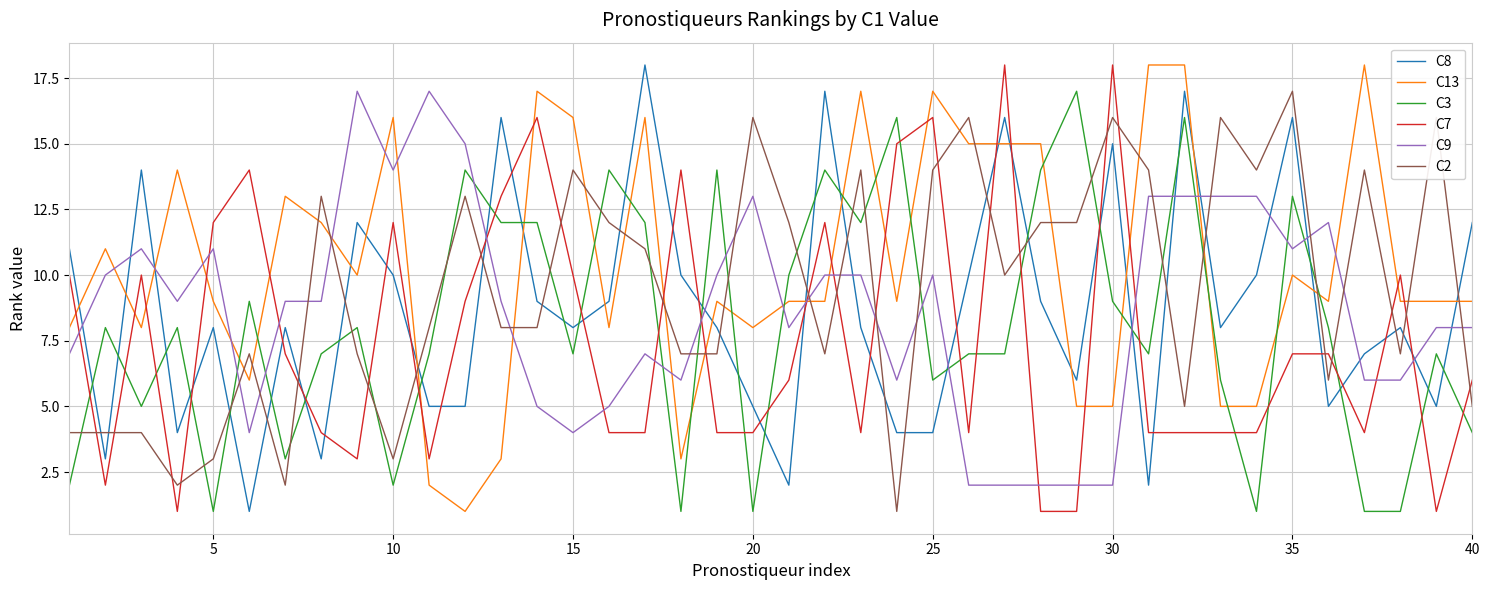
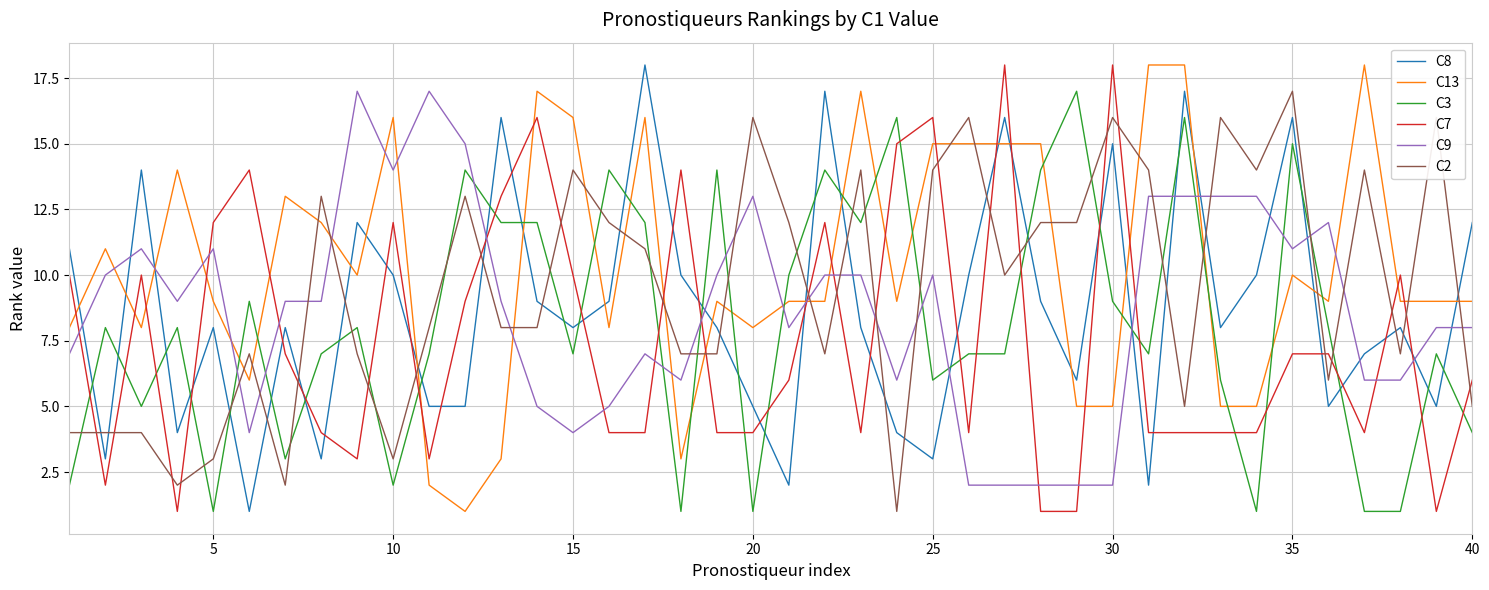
  {
    "C8": {
      "5": 8,
      "10": 10,
      "15": 8,
      "20": 5,
-     "25": 4,
+     "25": 3,
      "30": 15,
      "35": 16,
      "40": 12
    },
    "C13": {
      "5": 9,
      "10": 16,
      "15": 16,
      "20": 8,
-     "25": 17,
+     "25": 15,
      "30": 5,
      "35": 10,
      "40": 9
    },
    "C3": {
      "5": 1,
      "10": 2,
      "15": 7,
      "20": 1,
      "25": 6,
      "30": 9,
-     "35": 13,
+     "35": 15,
      "40": 4
    },
    "C7": {
      "5": 12,
      "10": 12,
      "15": 10,
      "20": 4,
      "25": 16,
      "30": 18,
      "35": 7,
      "40": 6
    },
    "C9": {
      "5": 11,
      "10": 14,
      "15": 4,
      "20": 13,
      "25": 10,
      "30": 2,
      "35": 11,
      "40": 8
    },
    "C2": {
      "5": 3,
      "10": 3,
      "15": 14,
      "20": 16,
      "25": 14,
      "30": 16,
      "35": 17,
      "40": 5
    }
  }
